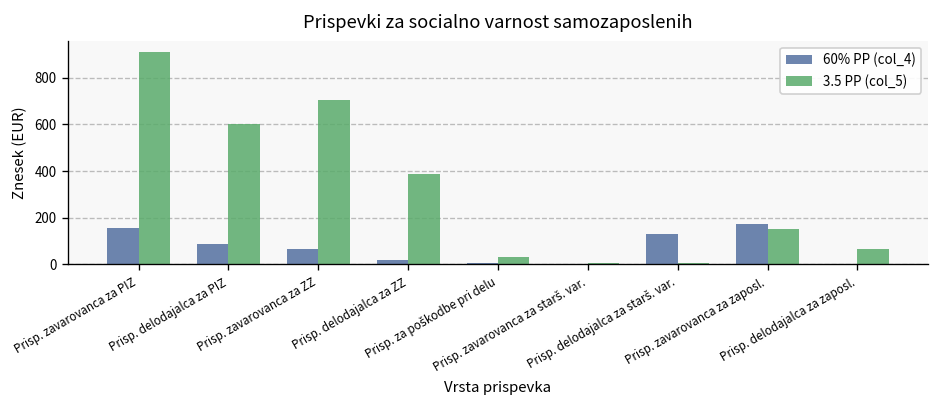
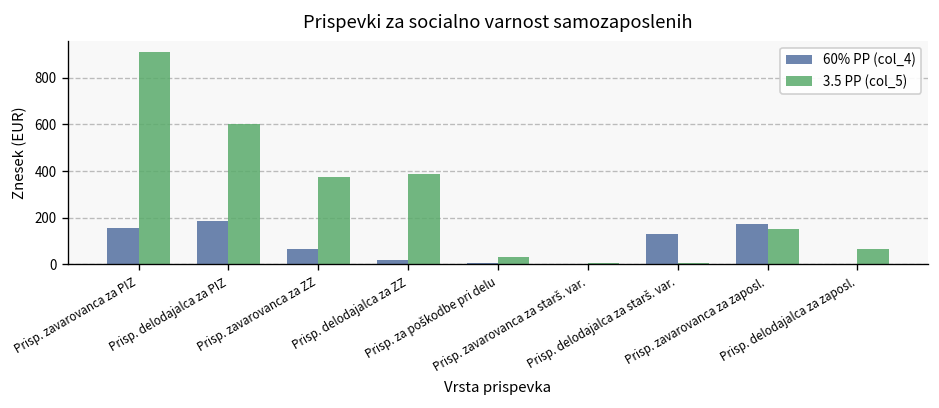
  {
    "60% PP (col_4)": {
      "Prisp. zavarovanca za PIZ": 160,
-     "Prisp. delodajalca za PIZ": 90,
+     "Prisp. delodajalca za PIZ": 190,
      "Prisp. zavarovanca za ZZ": 60,
      "Prisp. delodajalca za ZZ": 20,
      "Prisp. delodajalca za starš. var.": 130,
      "Prisp. zavarovanca za zaposl.": 170
    },
    "3.5 PP (col_5)": {
      "Prisp. zavarovanca za PIZ": 910,
      "Prisp. delodajalca za PIZ": 600,
-     "Prisp. zavarovanca za ZZ": 700,
+     "Prisp. zavarovanca za ZZ": 370,
      "Prisp. delodajalca za ZZ": 390,
      "Prisp. za poškodbe pri delu": 30,
      "Prisp. zavarovanca za zaposl.": 150,
      "Prisp. delodajalca za zaposl.": 60
    }
  }
